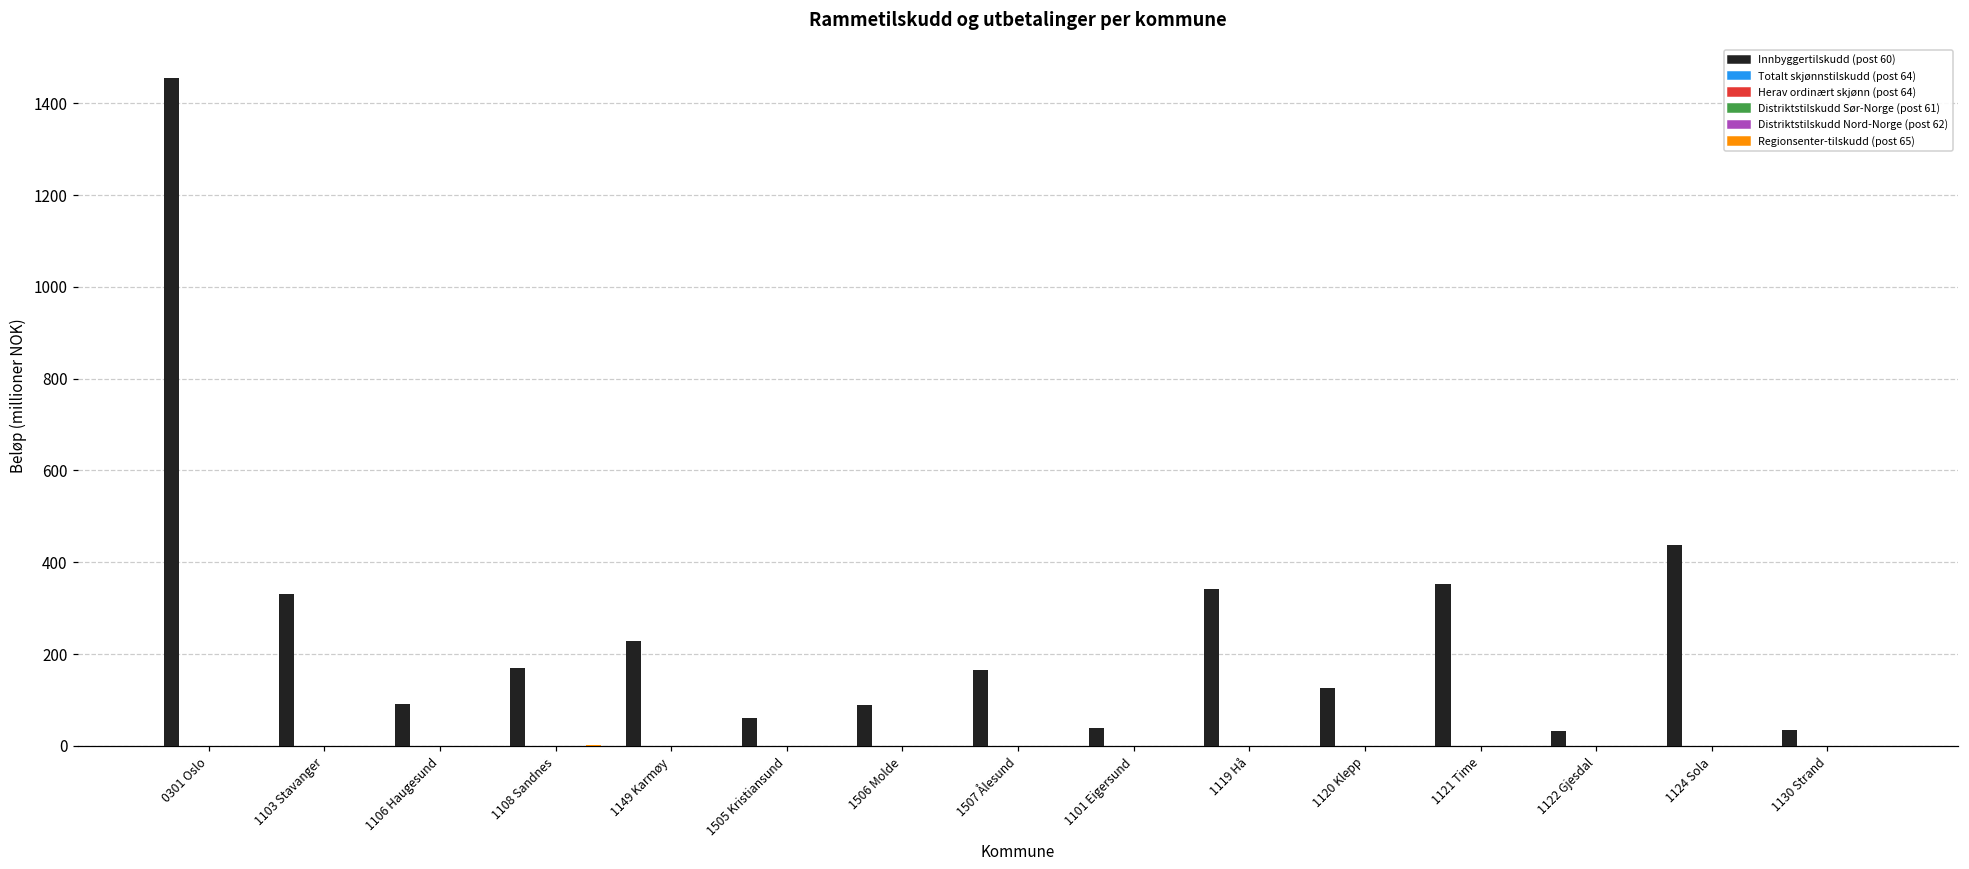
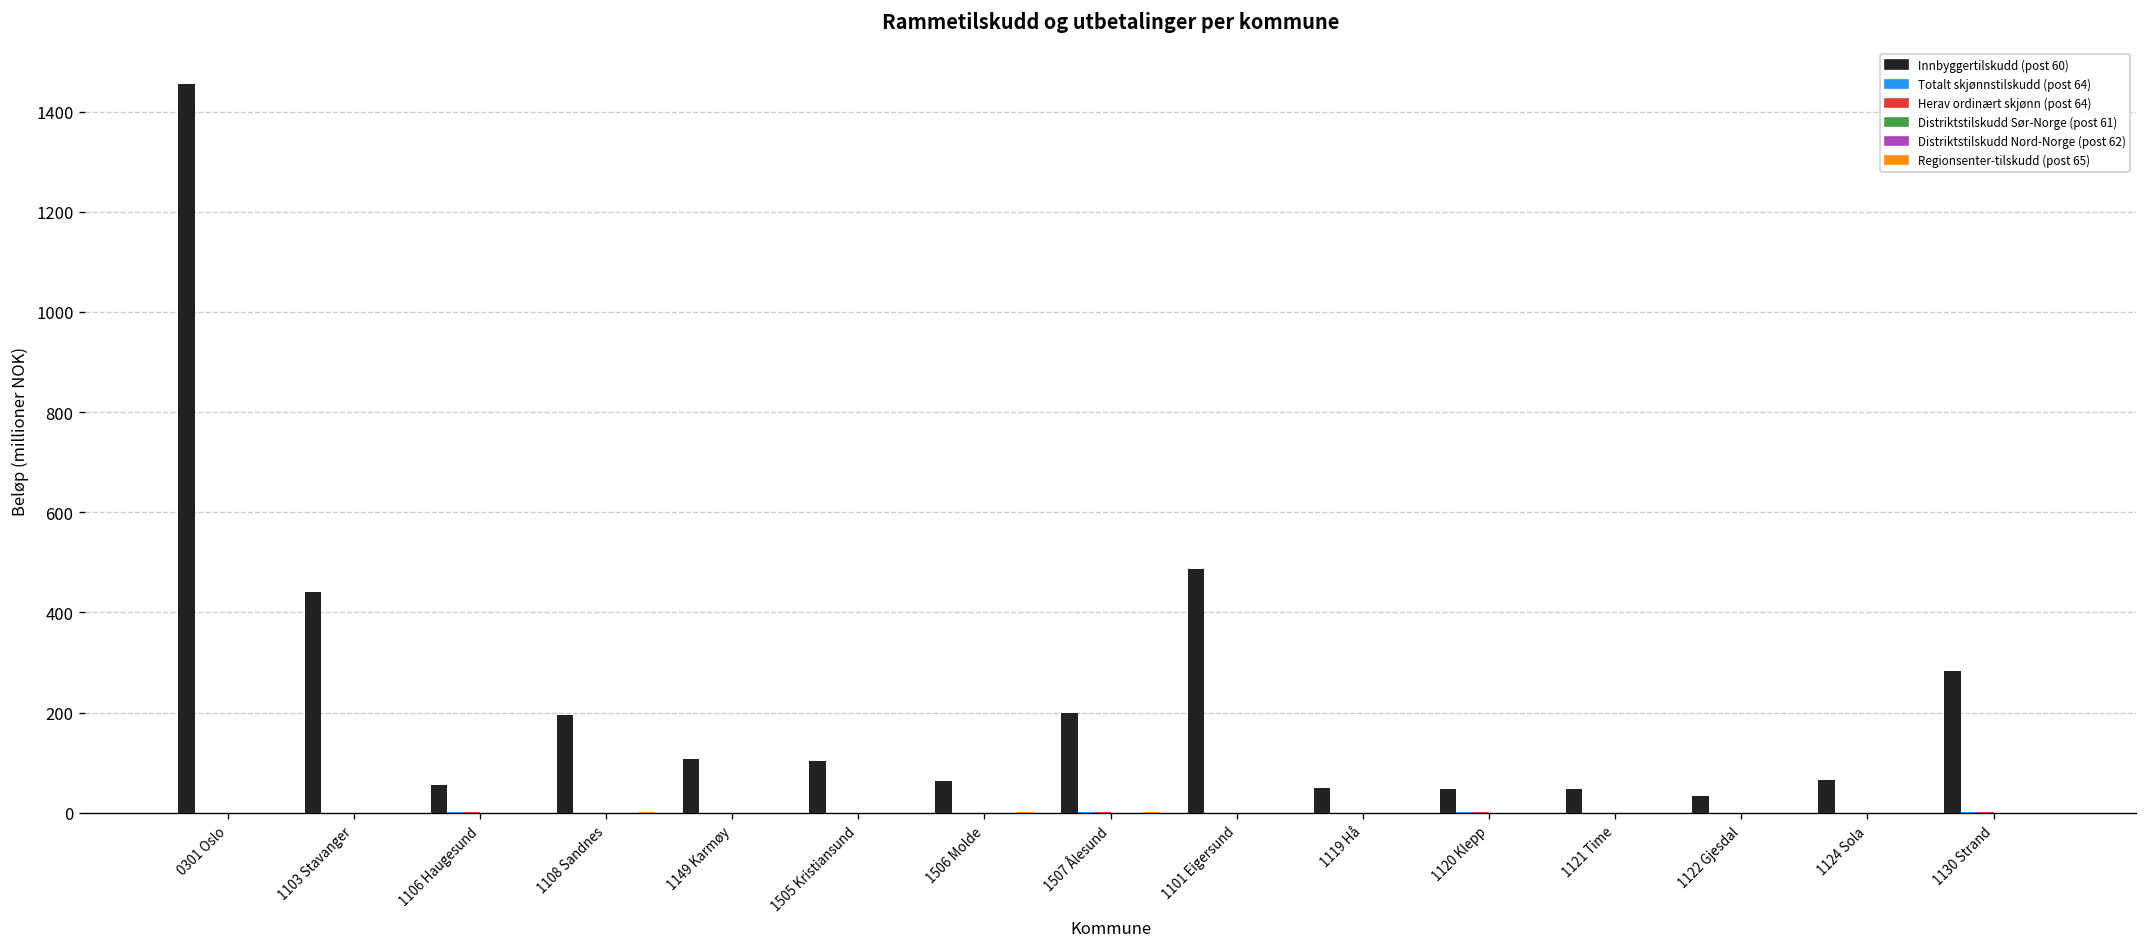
  {
    "Innbyggertilskudd (post 60)": {
      "0301 Oslo": 1450,
-     "1103 Stavanger": 330,
-     "1106 Haugesund": 90,
-     "1108 Sandnes": 170,
-     "1149 Karmøy": 230,
-     "1505 Kristiansund": 60,
-     "1506 Molde": 90,
-     "1507 Ålesund": 170,
-     "1101 Eigersund": 40,
-     "1119 Hå": 340,
-     "1120 Klepp": 130,
-     "1121 Time": 350,
+     "1103 Stavanger": 440,
+     "1106 Haugesund": 60,
+     "1108 Sandnes": 200,
+     "1149 Karmøy": 110,
+     "1505 Kristiansund": 100,
+     "1506 Molde": 60,
+     "1507 Ålesund": 200,
+     "1101 Eigersund": 490,
+     "1119 Hå": 50,
+     "1120 Klepp": 50,
+     "1121 Time": 50,
      "1122 Gjesdal": 30,
-     "1124 Sola": 440,
-     "1130 Strand": 30
+     "1124 Sola": 70,
+     "1130 Strand": 280
    },
    "Totalt skjønnstilskudd (post 64)": {
      "0301 Oslo": 0,
      "1119 Hå": 0
    },
    "Herav ordinært skjønn (post 64)": {
      "0301 Oslo": 0,
      "1119 Hå": 0
    },
    "Distriktstilskudd Sør-Norge (post 61)": {
      "0301 Oslo": 0,
      "1103 Stavanger": 0,
      "1106 Haugesund": 0,
      "1108 Sandnes": 0,
      "1149 Karmøy": 0,
      "1505 Kristiansund": 0,
      "1506 Molde": 0,
      "1507 Ålesund": 0,
      "1101 Eigersund": 0,
      "1119 Hå": 0,
      "1120 Klepp": 0,
      "1121 Time": 0,
      "1122 Gjesdal": 0,
      "1124 Sola": 0,
      "1130 Strand": 0
    },
    "Distriktstilskudd Nord-Norge (post 62)": {
      "0301 Oslo": 0,
      "1103 Stavanger": 0,
      "1106 Haugesund": 0,
      "1108 Sandnes": 0,
      "1149 Karmøy": 0,
      "1505 Kristiansund": 0,
      "1506 Molde": 0,
      "1507 Ålesund": 0,
      "1101 Eigersund": 0,
      "1119 Hå": 0,
      "1120 Klepp": 0,
      "1121 Time": 0,
      "1122 Gjesdal": 0,
      "1124 Sola": 0,
      "1130 Strand": 0
    },
    "Regionsenter-tilskudd (post 65)": {
      "0301 Oslo": 0,
      "1103 Stavanger": 0,
      "1106 Haugesund": 0,
      "1149 Karmøy": 0,
      "1505 Kristiansund": 0,
      "1101 Eigersund": 0,
      "1119 Hå": 0,
      "1120 Klepp": 0,
      "1121 Time": 0,
      "1122 Gjesdal": 0,
      "1124 Sola": 0,
      "1130 Strand": 0
    }
  }
